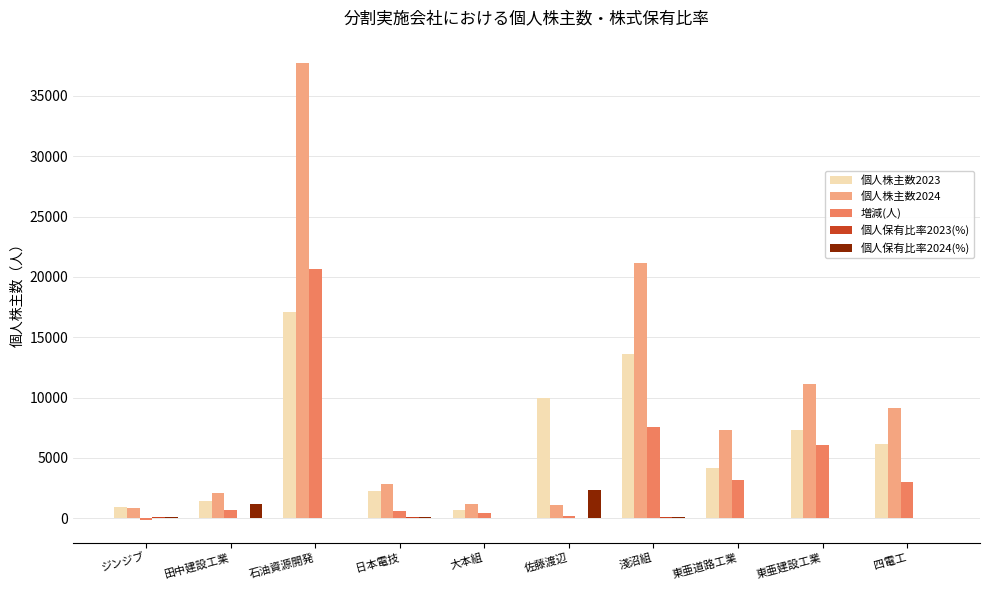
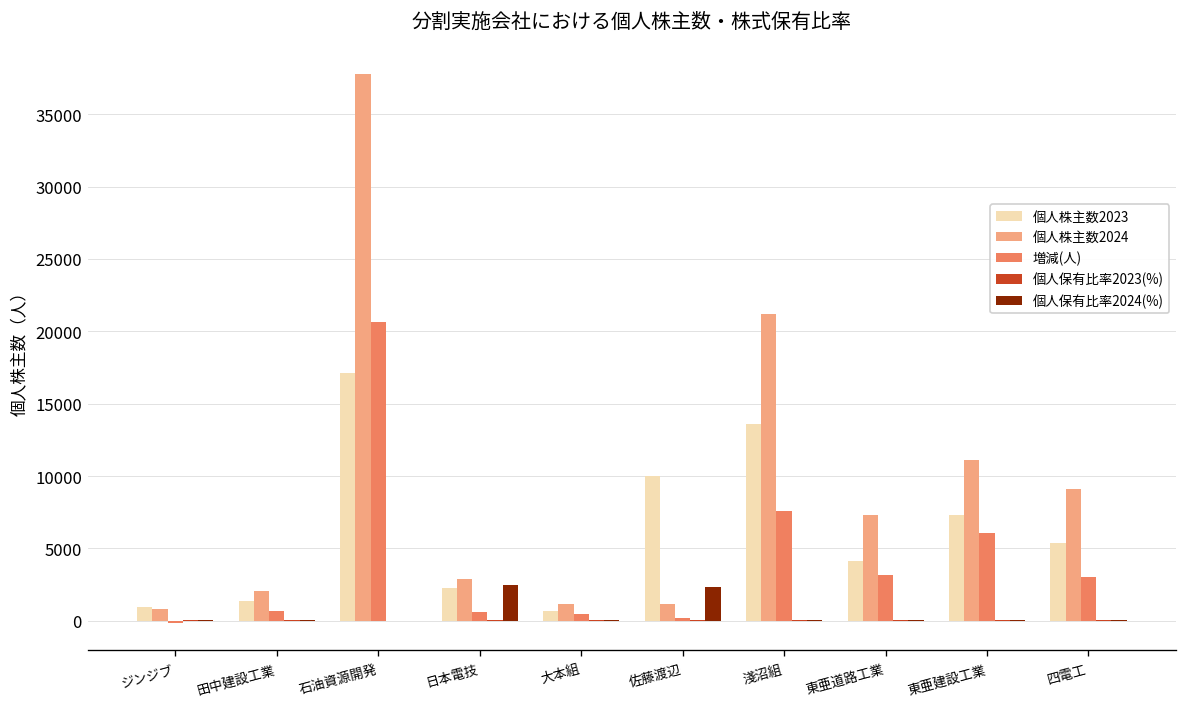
  {
    "個人株主数2023": {
      "ジンジブ": 1000,
      "田中建設工業": 1400,
      "石油資源開発": 17100,
      "日本電技": 2300,
      "大本組": 700,
      "佐藤渡辺": 10000,
      "淺沼組": 13600,
      "東亜道路工業": 4100,
      "東亜建設工業": 7300,
-     "四電工": 6100
+     "四電工": 5400
    },
    "個人保有比率2024(%)": {
-     "田中建設工業": 1200,
-     "日本電技": 100,
+     "田中建設工業": 0,
+     "日本電技": 2500,
      "佐藤渡辺": 2300
    }
  }
